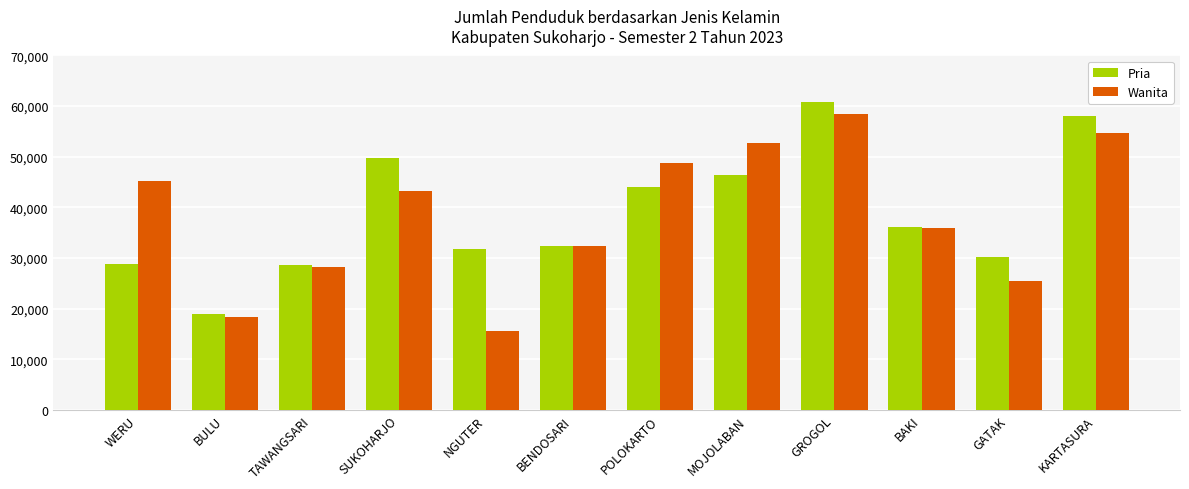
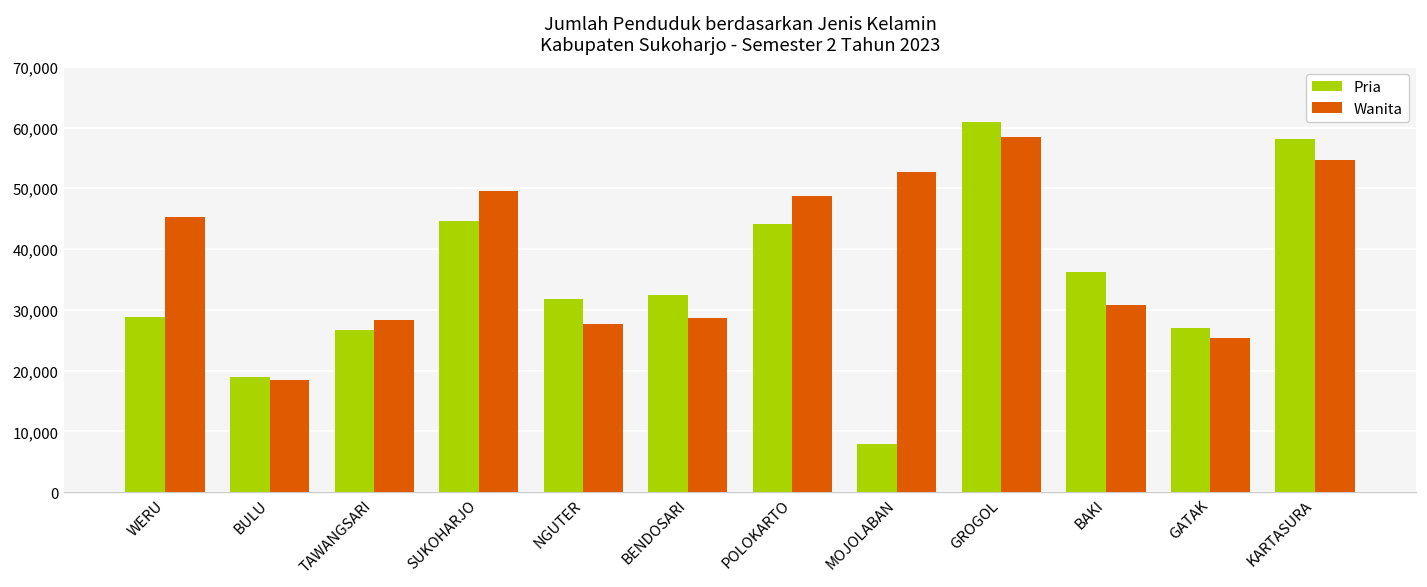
  {
    "Pria": {
      "WERU": "29,000",
      "BULU": "19,000",
-     "TAWANGSARI": "29,000",
-     "SUKOHARJO": "50,000",
+     "TAWANGSARI": "27,000",
+     "SUKOHARJO": "45,000",
      "NGUTER": "32,000",
      "BENDOSARI": "32,000",
      "POLOKARTO": "44,000",
-     "MOJOLABAN": "46,000",
+     "MOJOLABAN": "8,000",
      "GROGOL": "61,000",
      "BAKI": "36,000",
-     "GATAK": "30,000",
+     "GATAK": "27,000",
      "KARTASURA": "58,000"
    },
    "Wanita": {
      "WERU": "45,000",
      "BULU": "18,000",
      "TAWANGSARI": "28,000",
-     "SUKOHARJO": "43,000",
-     "NGUTER": "16,000",
-     "BENDOSARI": "32,000",
+     "SUKOHARJO": "50,000",
+     "NGUTER": "28,000",
+     "BENDOSARI": "29,000",
      "POLOKARTO": "49,000",
      "MOJOLABAN": "53,000",
      "GROGOL": "58,000",
-     "BAKI": "36,000",
+     "BAKI": "31,000",
      "GATAK": "25,000",
      "KARTASURA": "55,000"
    }
  }
